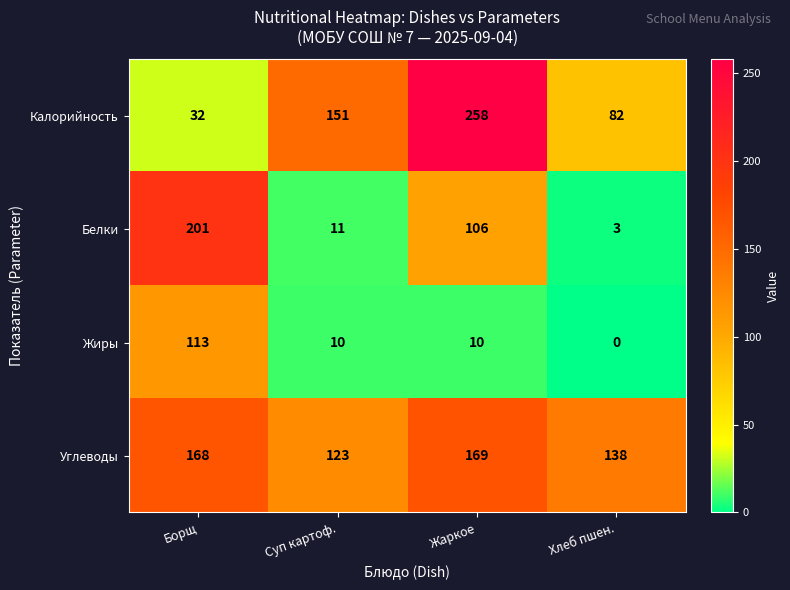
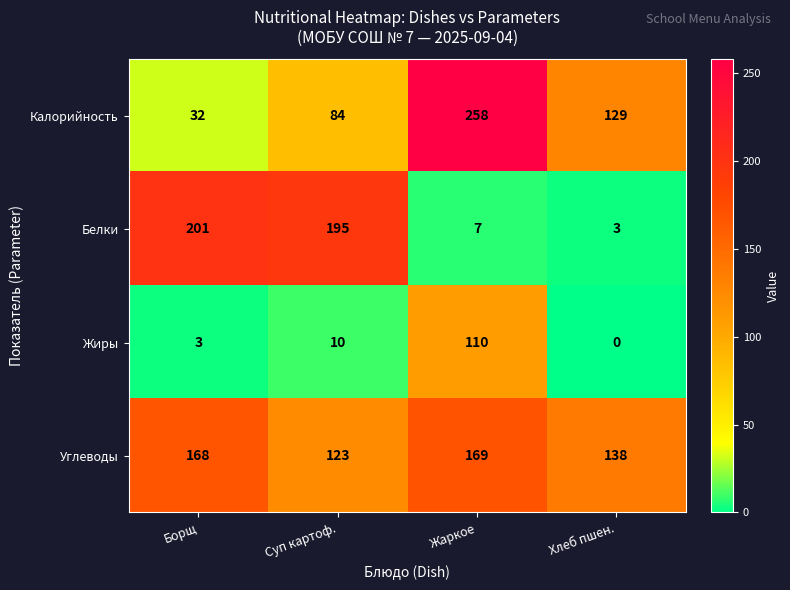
  {
    "Калорийность": {
      "Борщ": 32,
-     "Суп картоф.": 151,
+     "Суп картоф.": 84,
      "Жаркое": 258,
-     "Хлеб пшен.": 82
+     "Хлеб пшен.": 129
    },
    "Белки": {
      "Борщ": 201,
-     "Суп картоф.": 11,
-     "Жаркое": 106,
+     "Суп картоф.": 195,
+     "Жаркое": 7,
      "Хлеб пшен.": 3
    },
    "Жиры": {
-     "Борщ": 113,
+     "Борщ": 3,
      "Суп картоф.": 10,
-     "Жаркое": 10,
+     "Жаркое": 110,
      "Хлеб пшен.": 0
    },
    "Углеводы": {
      "Борщ": 168,
      "Суп картоф.": 123,
      "Жаркое": 169,
      "Хлеб пшен.": 138
    }
  }
